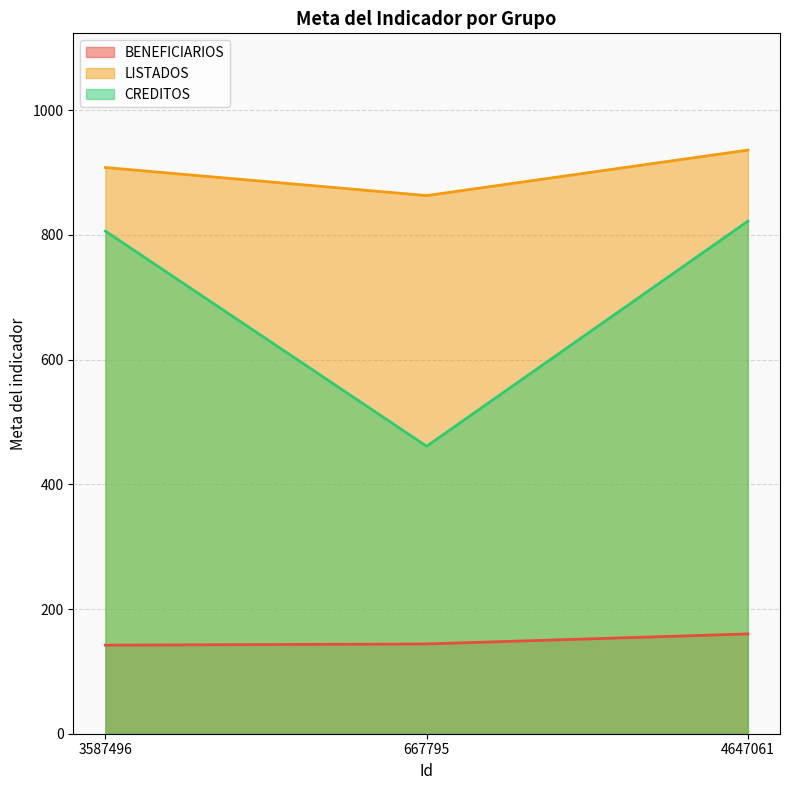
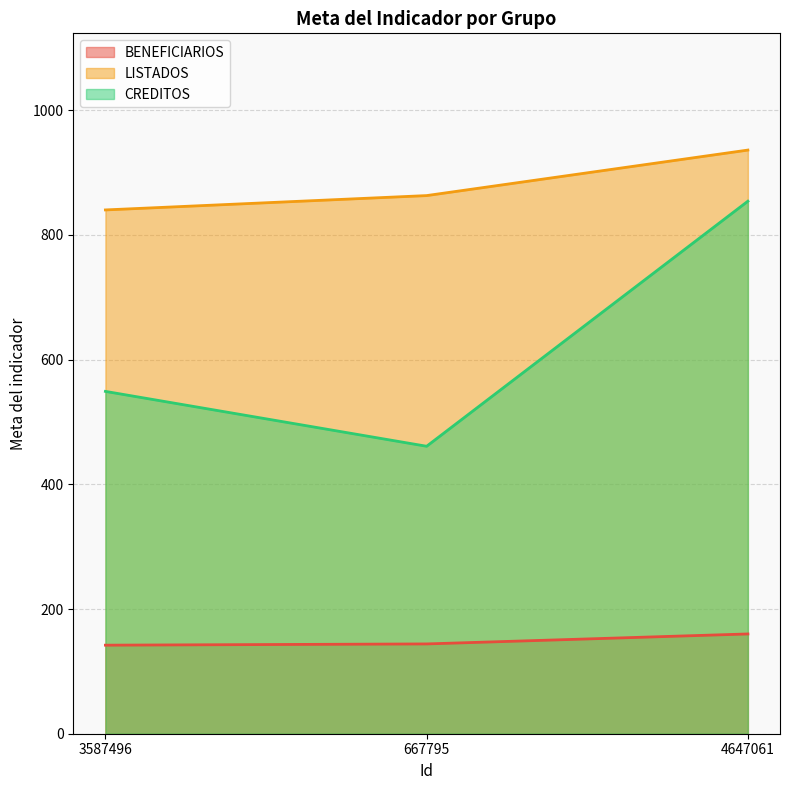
  {
    "BENEFICIARIOS": {
      "3587496": 140,
      "667795": 140,
      "4647061": 160
    },
    "LISTADOS": {
-     "3587496": 910,
+     "3587496": 840,
      "667795": 860,
      "4647061": 940
    },
    "CREDITOS": {
-     "3587496": 810,
+     "3587496": 550,
      "667795": 460,
-     "4647061": 820
+     "4647061": 850
    }
  }
